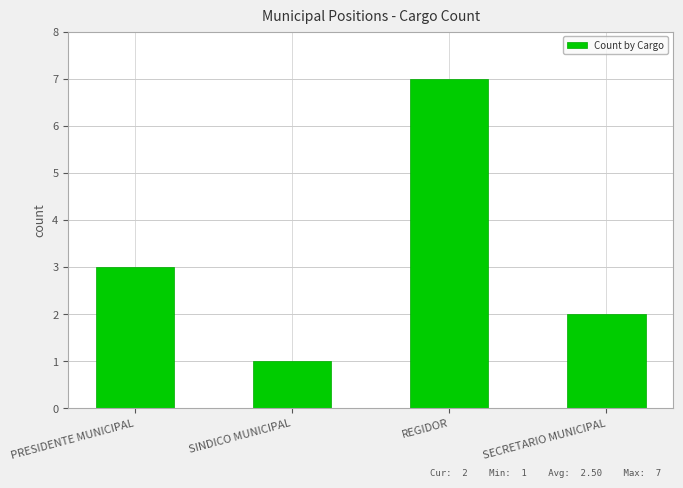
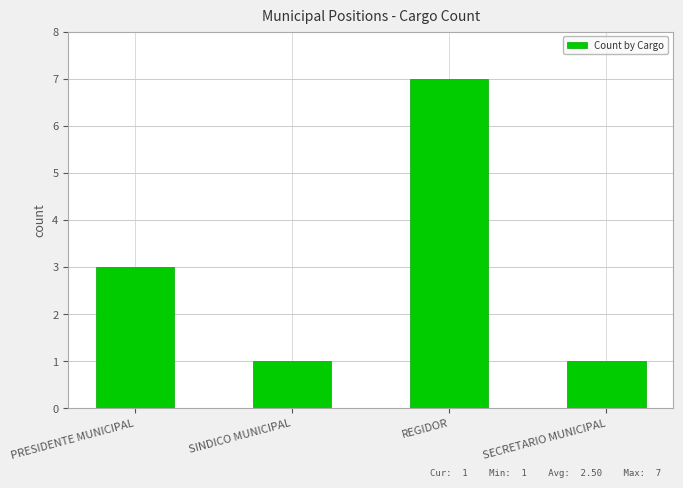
  {
-   "SECRETARIO MUNICIPAL": 2
+   "SECRETARIO MUNICIPAL": 1
  }
